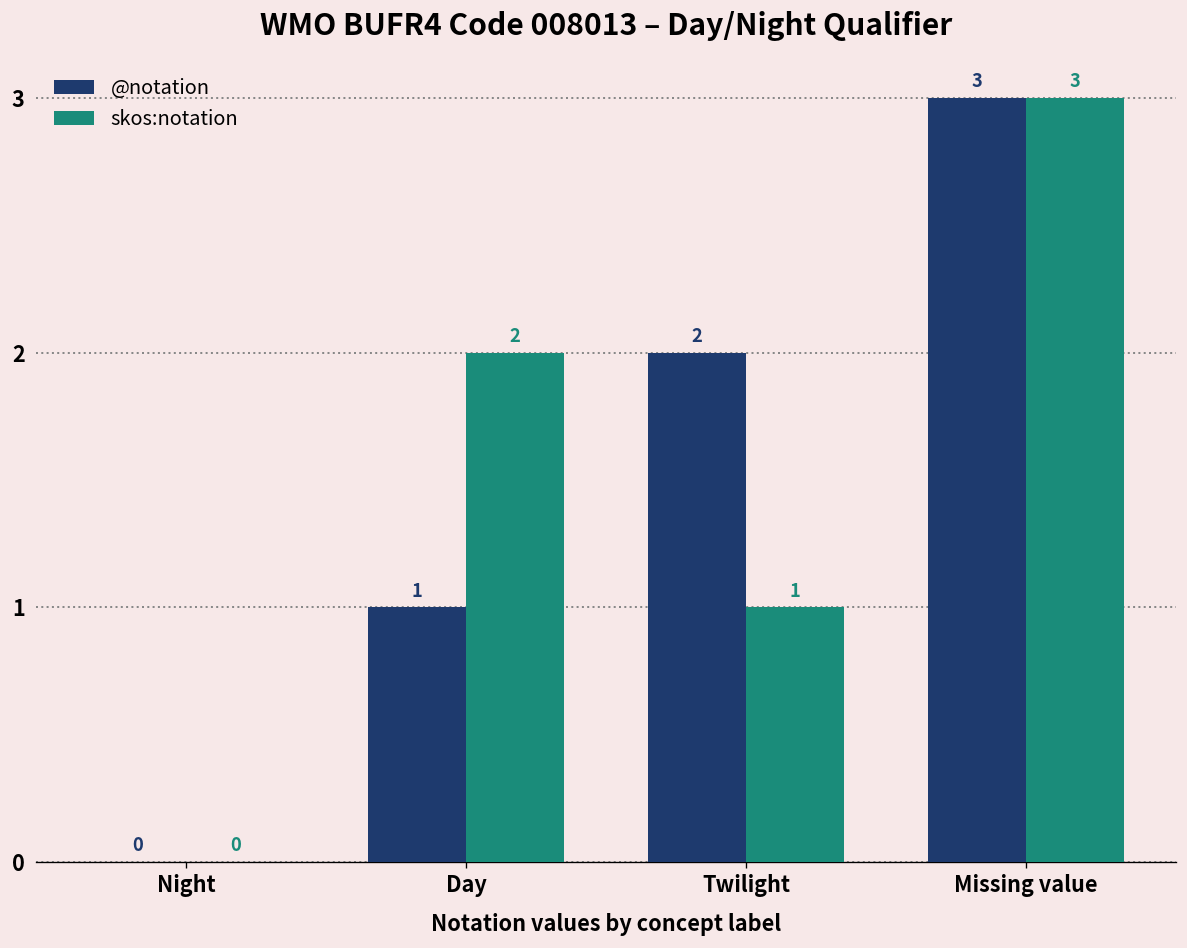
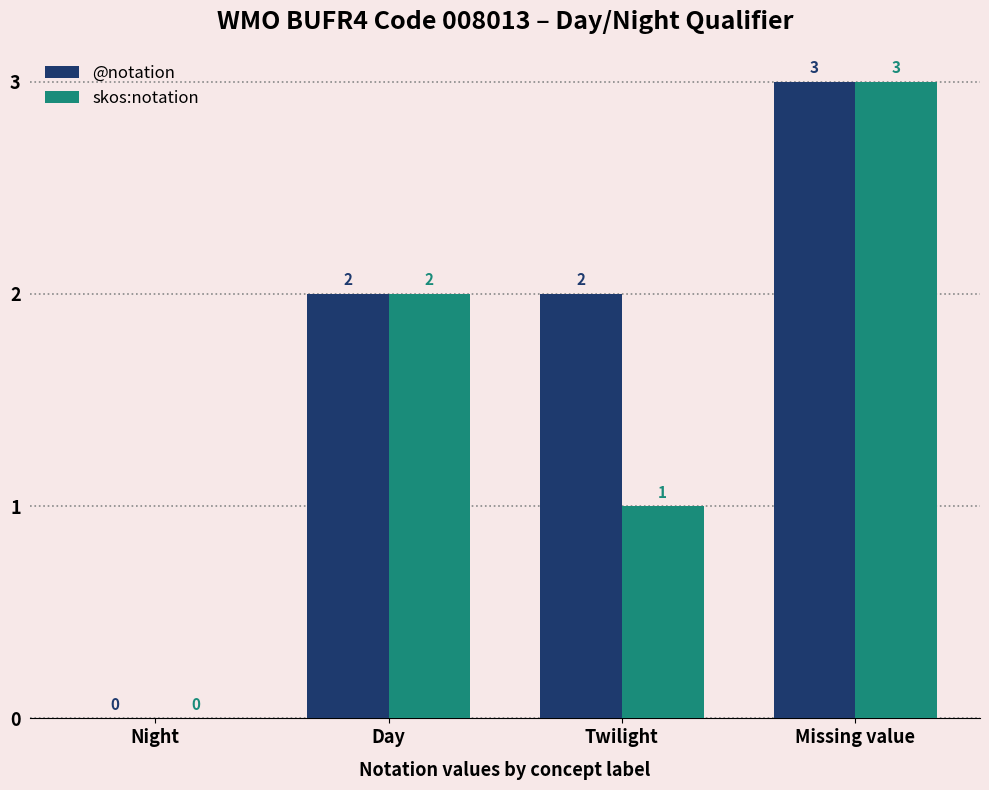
  {
    "@notation": {
      "Night": 0,
-     "Day": 1,
+     "Day": 2,
      "Twilight": 2,
      "Missing value": 3
    },
    "skos:notation": {
      "Night": 0,
      "Day": 2,
      "Twilight": 1,
      "Missing value": 3
    }
  }
